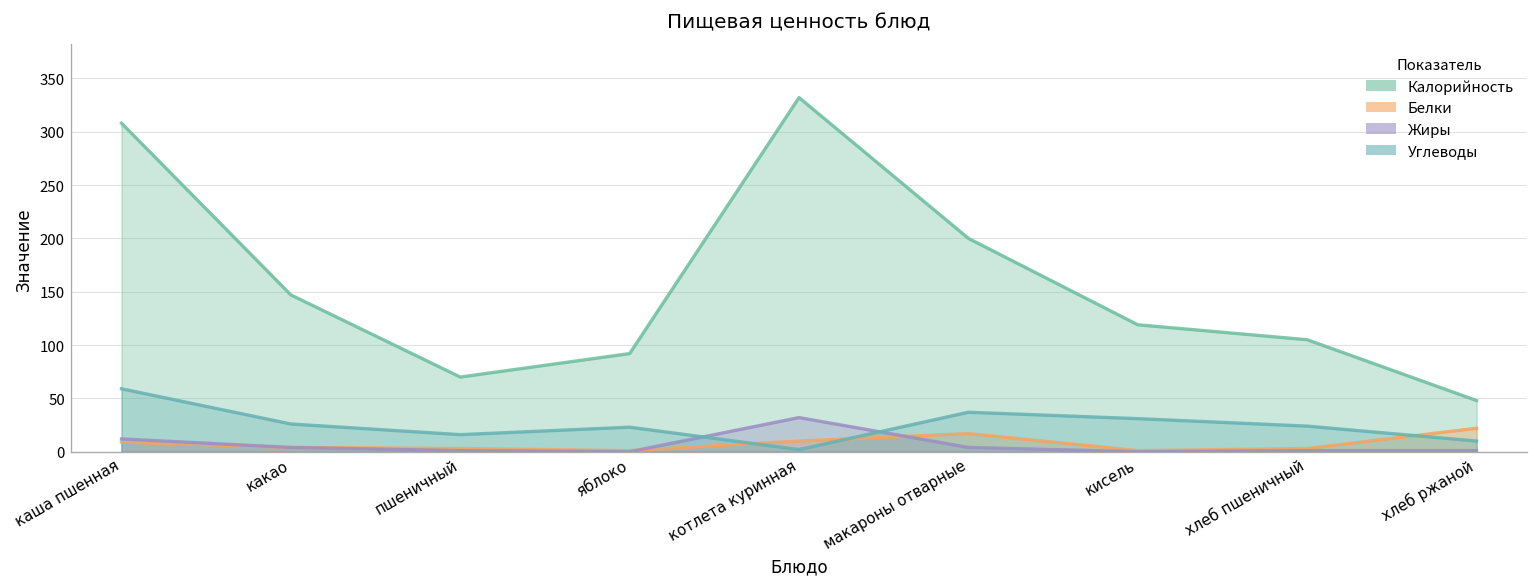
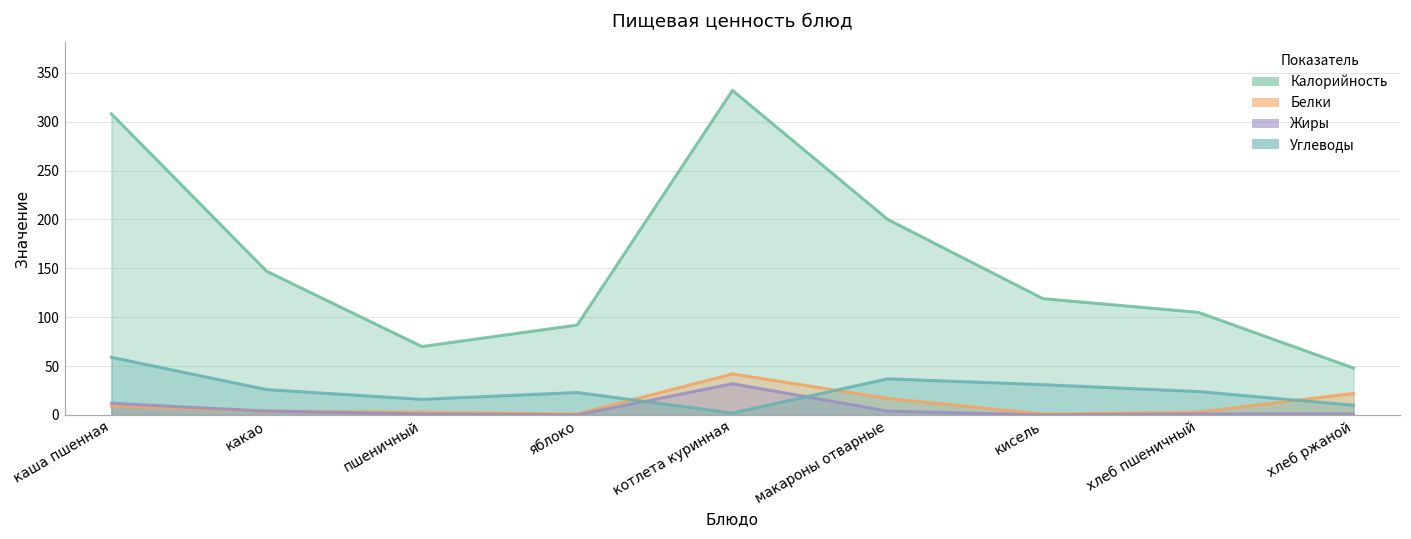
  {
    "Белки": {
      "каша пшенная": 10,
-     "котлета куринная": 10,
+     "котлета куринная": 40,
      "макароны отварные": 20,
      "хлеб ржаной": 20
    }
  }
